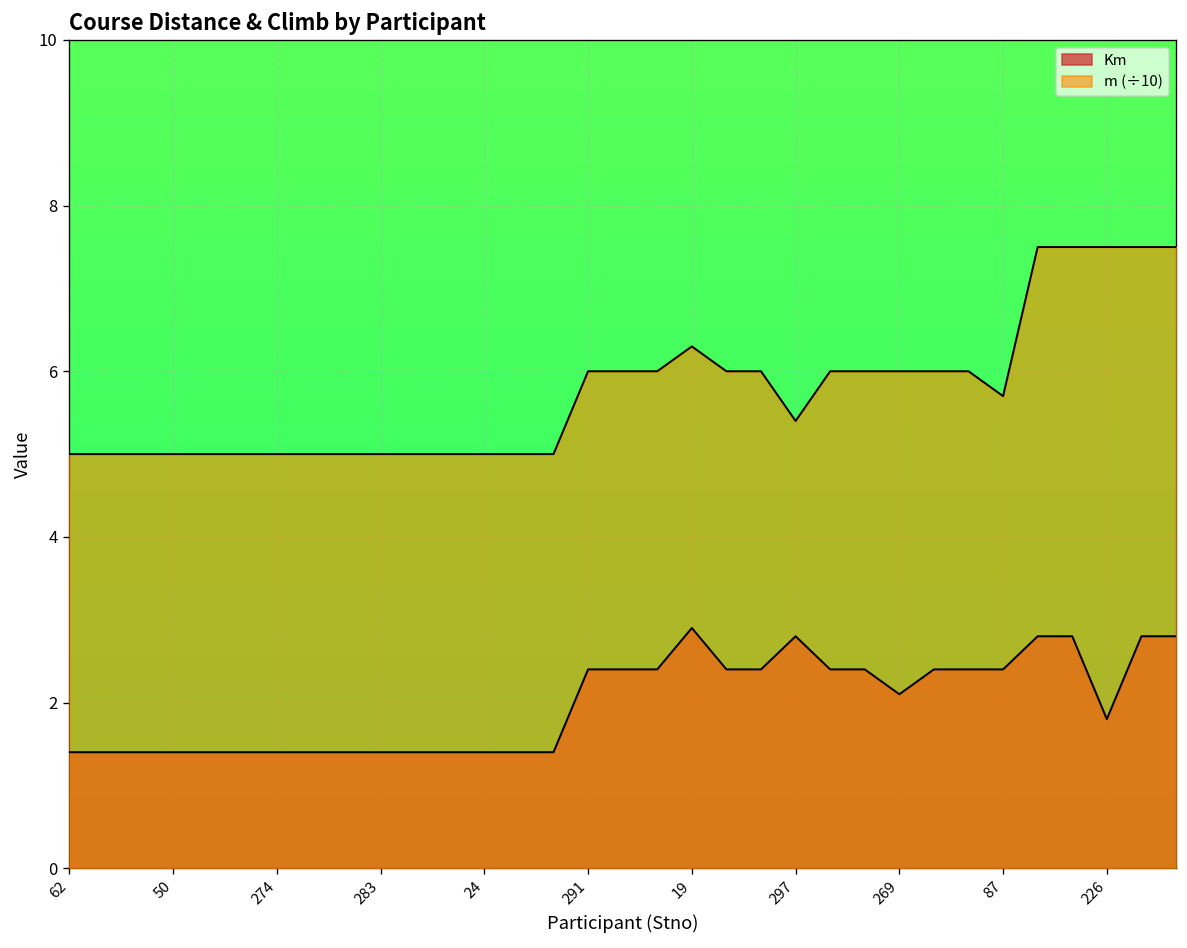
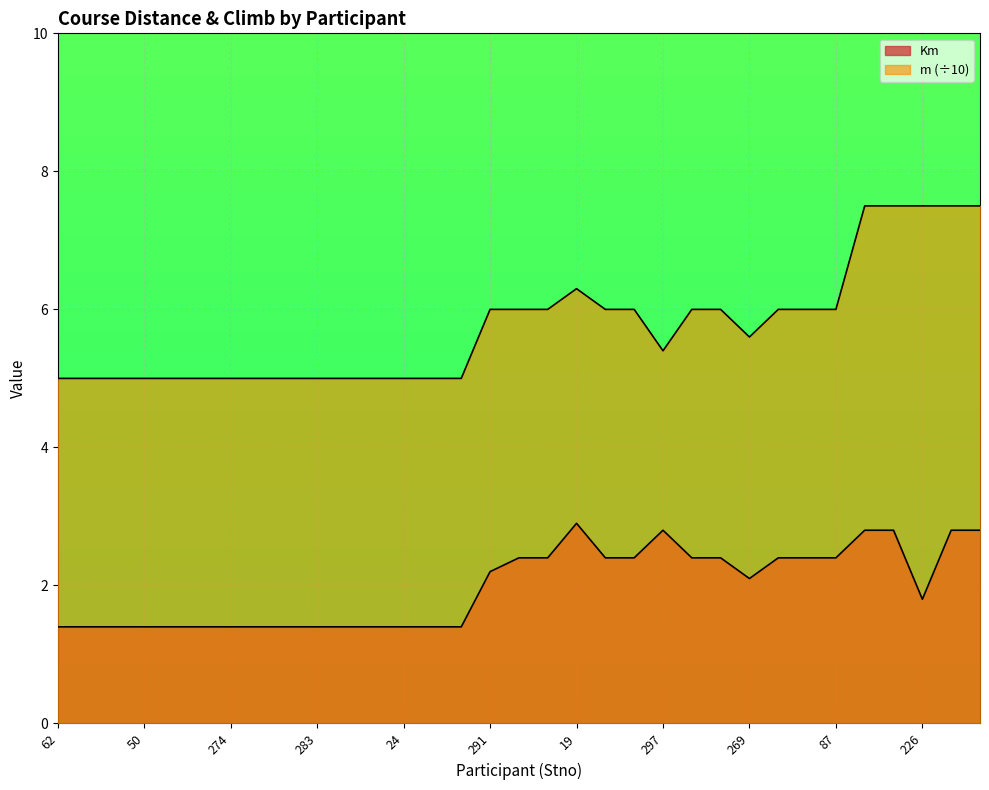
  {
    "Km": {
      "62": 1.4,
      "50": 1.4,
      "274": 1.4,
      "283": 1.4,
      "24": 1.4,
-     "291": 2.4,
+     "291": 2.2,
      "19": 2.9,
      "297": 2.8,
      "269": 2.1,
      "87": 2.4,
      "226": 1.8
    },
    "m (÷10)": {
      "62": 5.0,
      "50": 5.0,
      "274": 5.0,
      "283": 5.0,
      "24": 5.0,
      "291": 6.0,
      "19": 6.3,
      "297": 5.4,
-     "269": 6.0,
-     "87": 5.7,
+     "269": 5.6,
+     "87": 6.0,
      "226": 7.5
    }
  }
